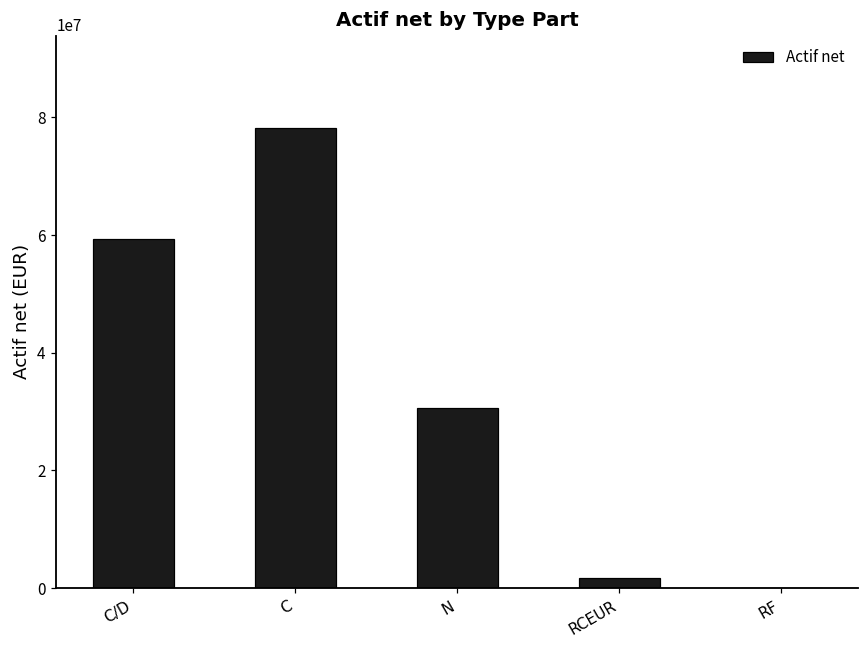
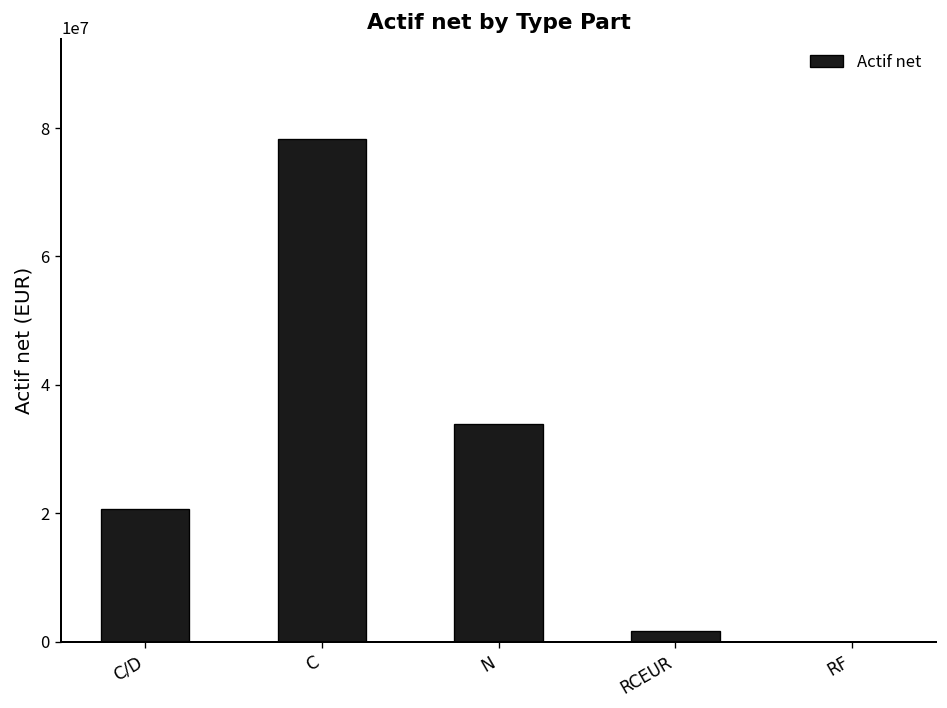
  {
-   "C/D": 59000000,
+   "C/D": 21000000,
    "C": 78000000,
-   "N": 31000000,
+   "N": 34000000,
    "RCEUR": 2000000
  }
